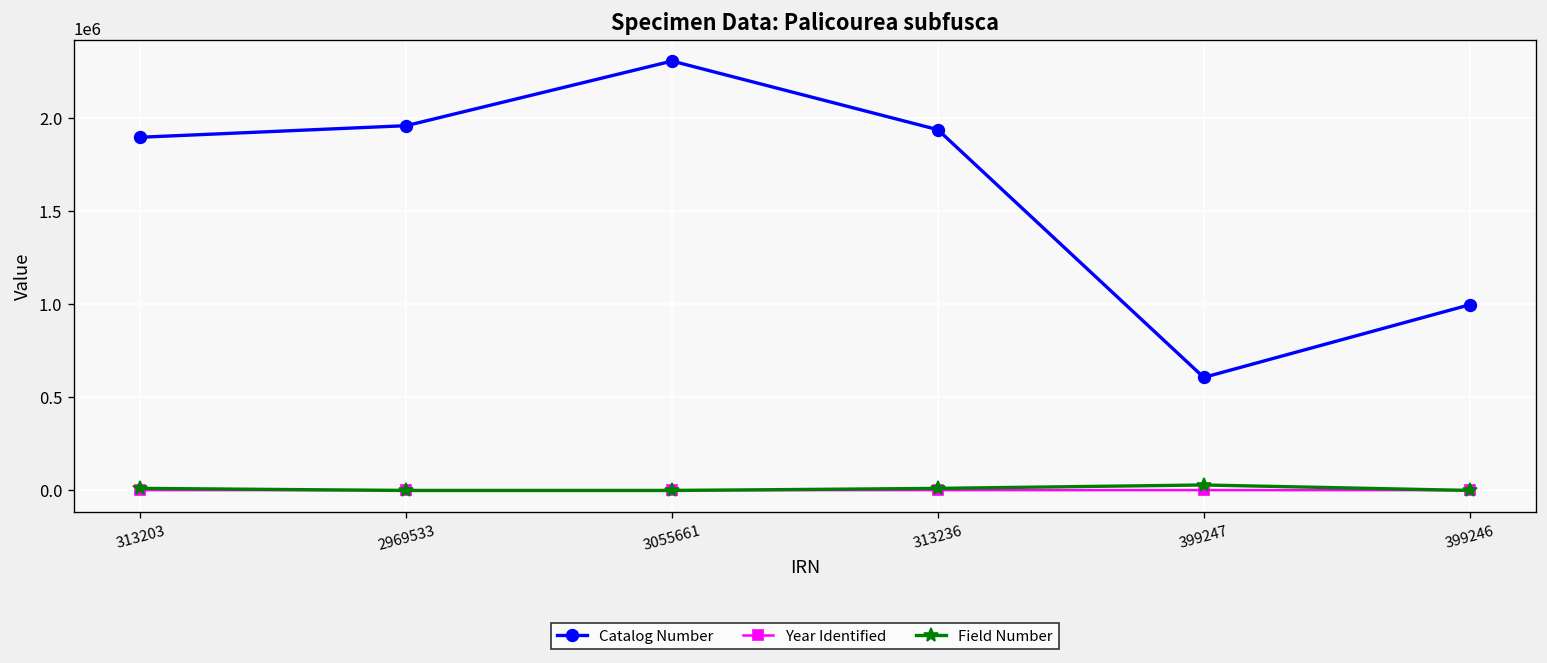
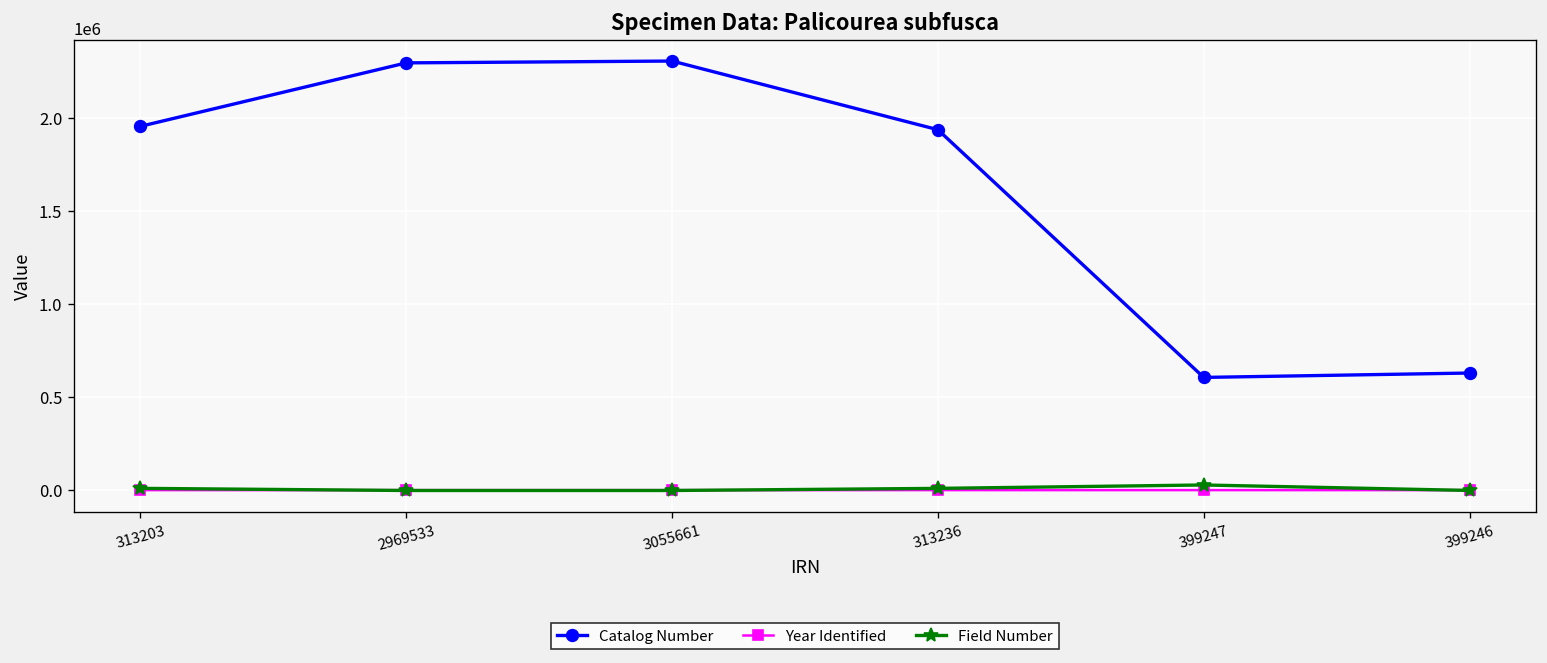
  {
    "Catalog Number": {
-     "313203": 1900000,
-     "2969533": 1960000,
+     "313203": 1960000,
+     "2969533": 2300000,
      "3055661": 2310000,
      "313236": 1940000,
      "399247": 610000,
-     "399246": 1000000
+     "399246": 630000
    },
    "Year Identified": {
      "399247": 0
    },
    "Field Number": {
      "399247": 30000
    }
  }
